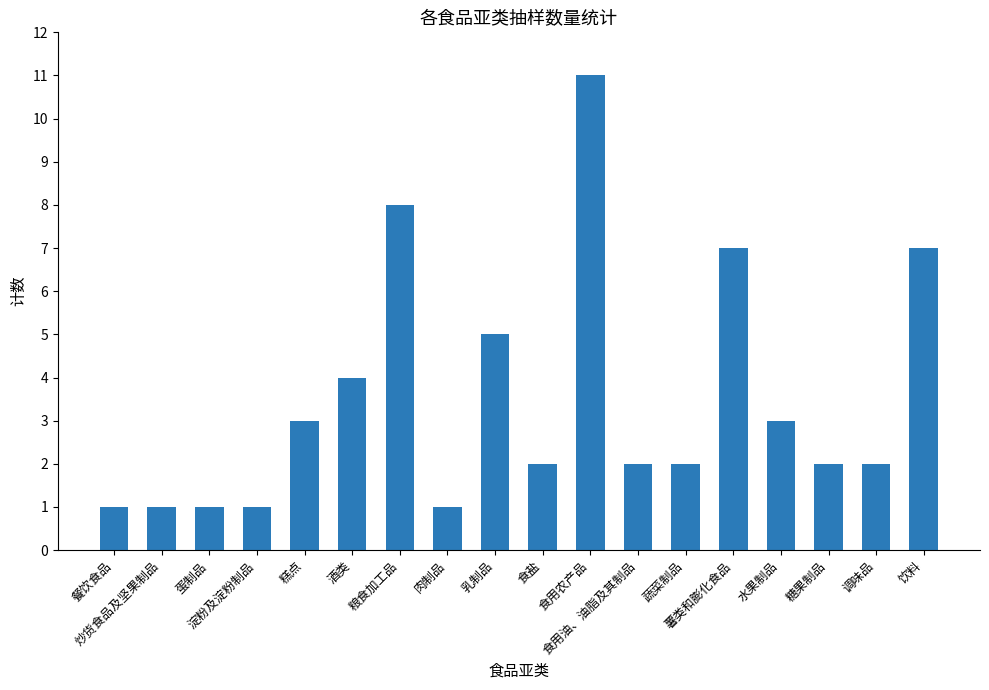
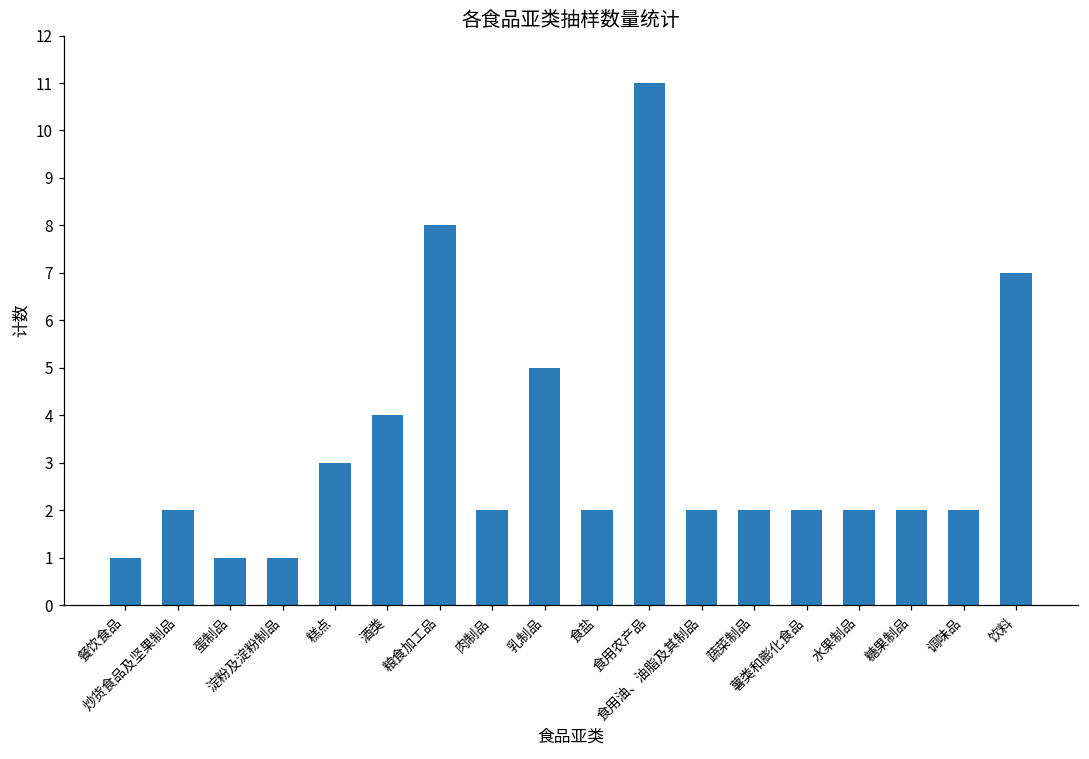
  {
    "餐饮食品": 1,
-   "炒货食品及坚果制品": 1,
+   "炒货食品及坚果制品": 2,
    "蛋制品": 1,
    "淀粉及淀粉制品": 1,
    "糕点": 3,
    "酒类": 4,
    "粮食加工品": 8,
-   "肉制品": 1,
+   "肉制品": 2,
    "乳制品": 5,
    "食盐": 2,
    "食用农产品": 11,
    "食用油、油脂及其制品": 2,
    "蔬菜制品": 2,
-   "薯类和膨化食品": 7,
-   "水果制品": 3,
+   "薯类和膨化食品": 2,
+   "水果制品": 2,
    "糖果制品": 2,
    "调味品": 2,
    "饮料": 7
  }
